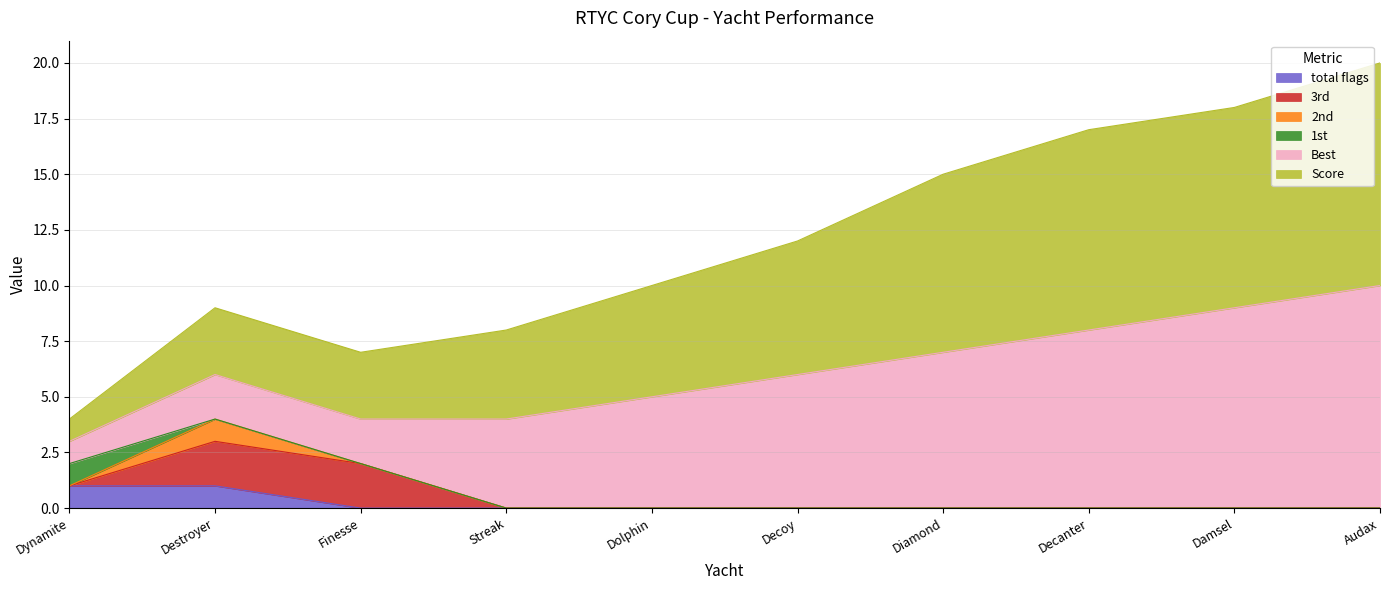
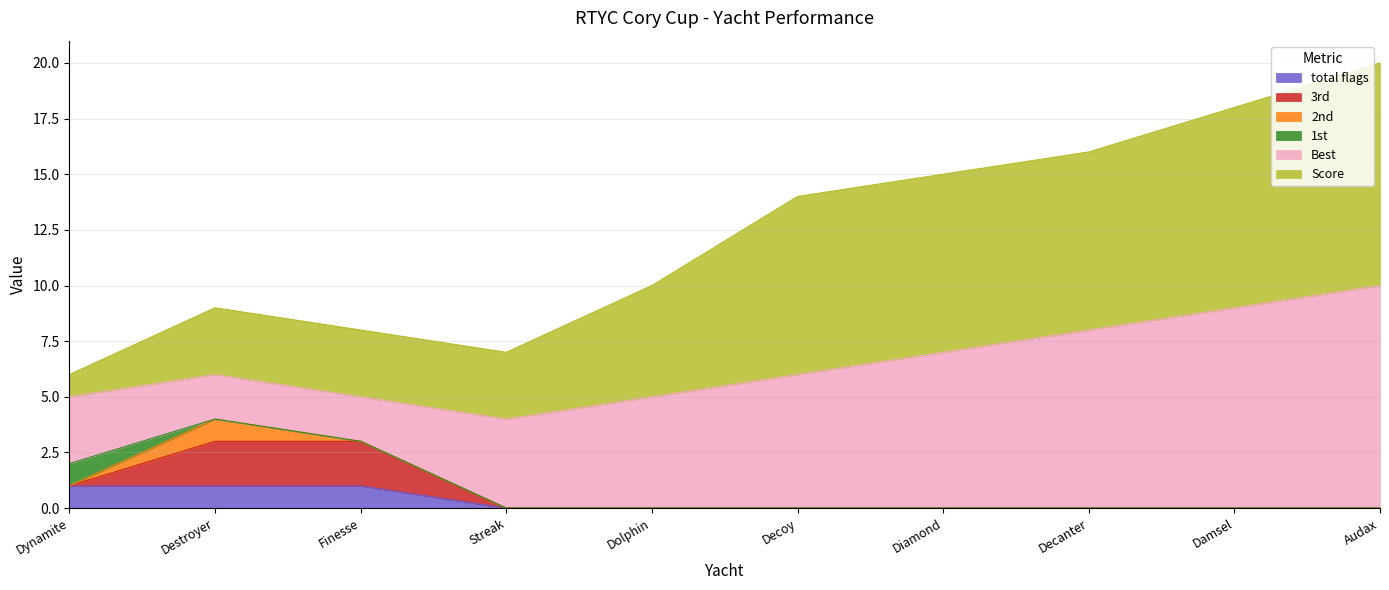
  {
    "total flags": {
      "Destroyer": 1,
-     "Finesse": 0
+     "Finesse": 1
    },
    "3rd": {
      "Destroyer": 3
    },
    "1st": {
      "Dynamite": 2
    },
    "Best": {
-     "Dynamite": 1,
+     "Dynamite": 3,
      "Destroyer": 6,
      "Streak": 4,
      "Dolphin": 5,
      "Decoy": 6,
      "Diamond": 7,
      "Decanter": 8,
      "Damsel": 9,
      "Audax": 10
    },
    "Score": {
      "Dynamite": 1,
      "Destroyer": 3,
      "Finesse": 3,
-     "Streak": 4,
+     "Streak": 3,
      "Dolphin": 5,
-     "Decoy": 6,
+     "Decoy": 8,
      "Diamond": 8,
-     "Decanter": 9,
+     "Decanter": 8,
      "Damsel": 9,
      "Audax": 10
    }
  }
